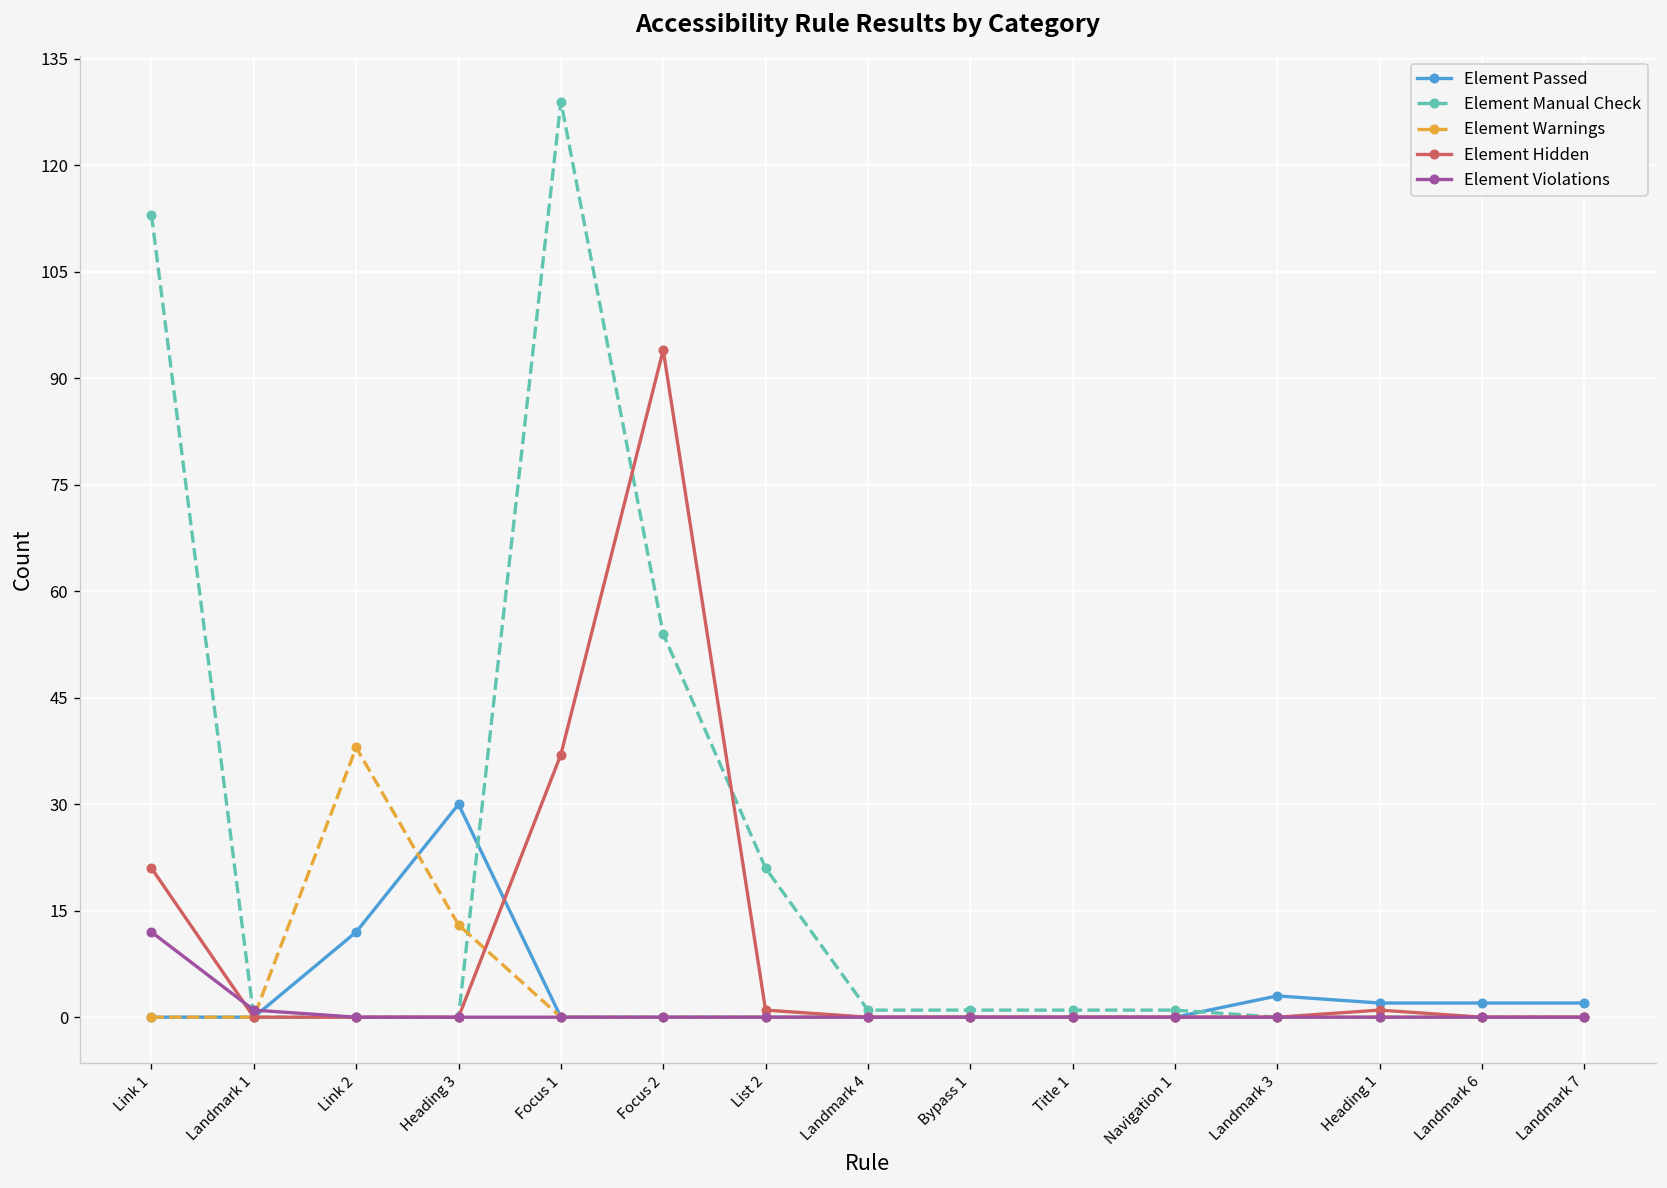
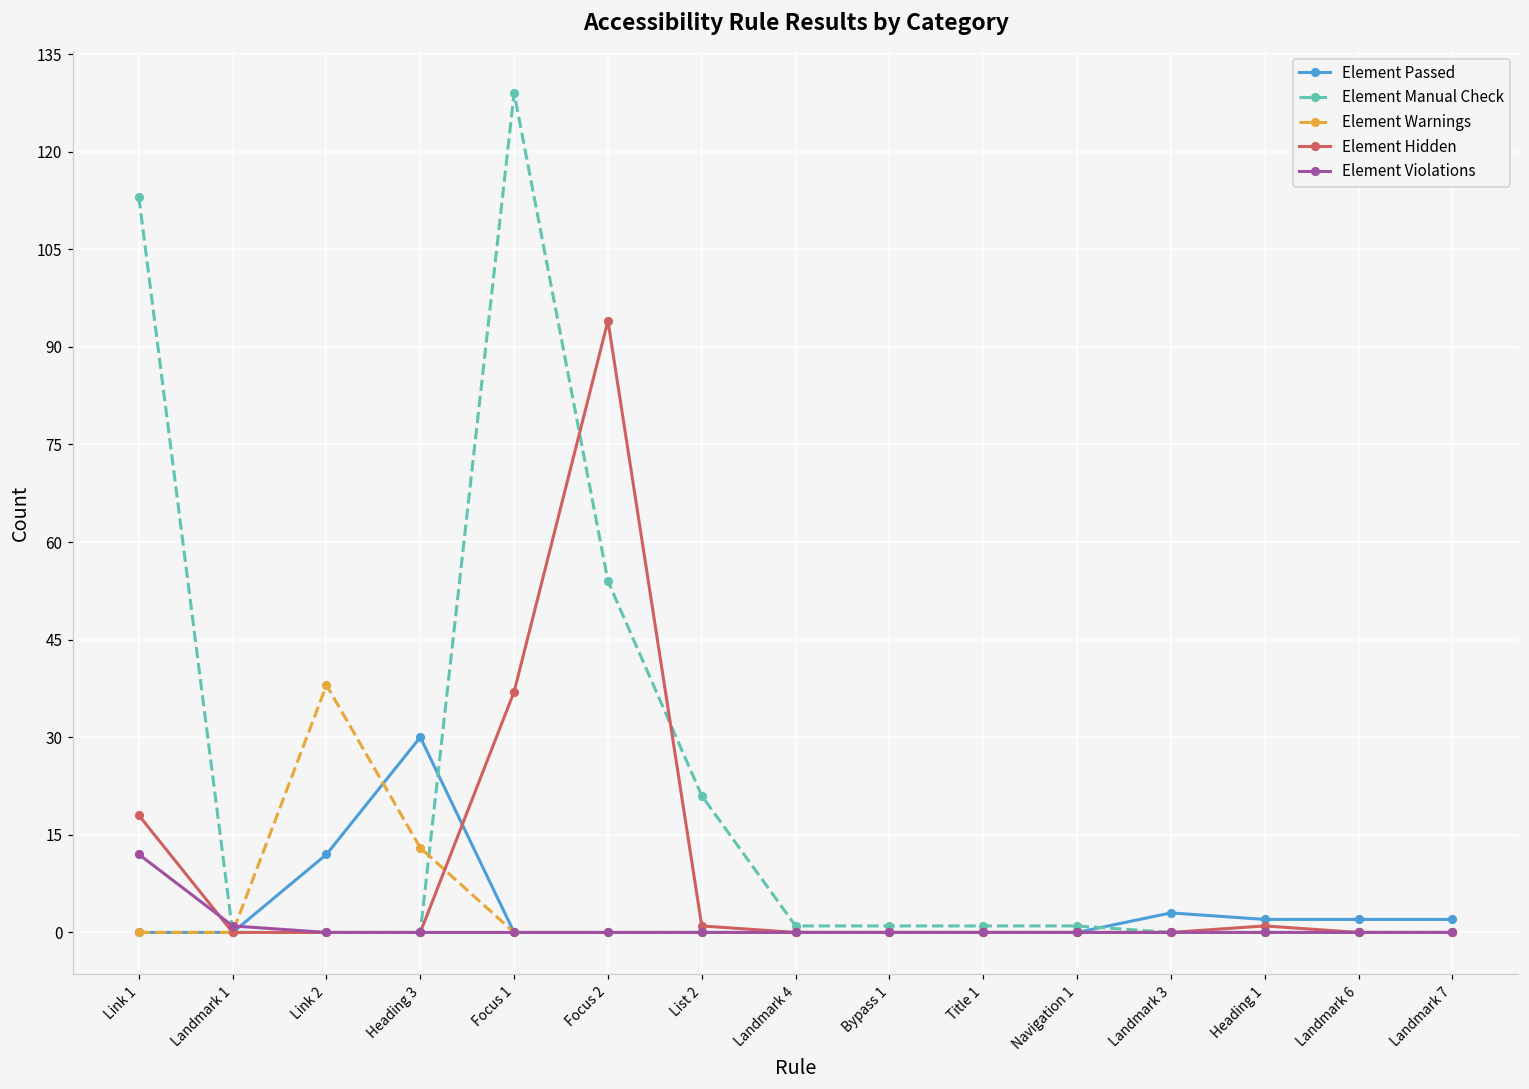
  {
    "Element Warnings": {
      "Link 2": 38,
      "Heading 3": 13
    },
    "Element Hidden": {
-     "Link 1": 21,
+     "Link 1": 18,
      "Focus 1": 37,
      "Focus 2": 94,
      "List 2": 1,
      "Heading 1": 1
    },
    "Element Violations": {
      "Link 1": 12,
      "Landmark 1": 1
    }
  }
